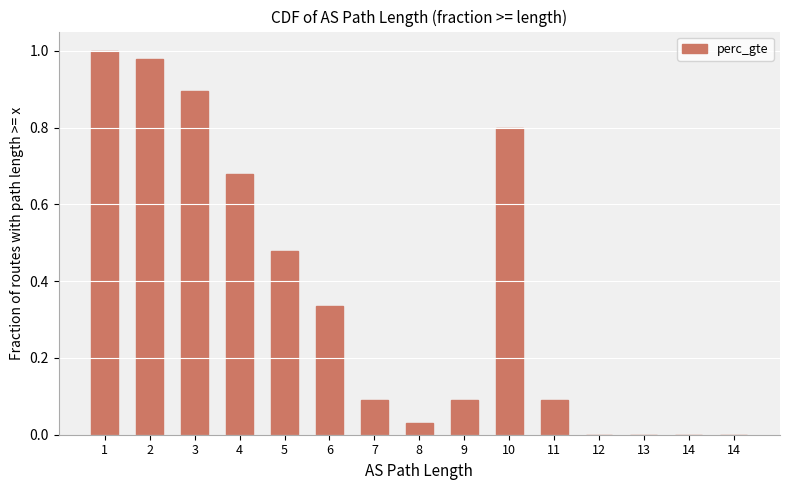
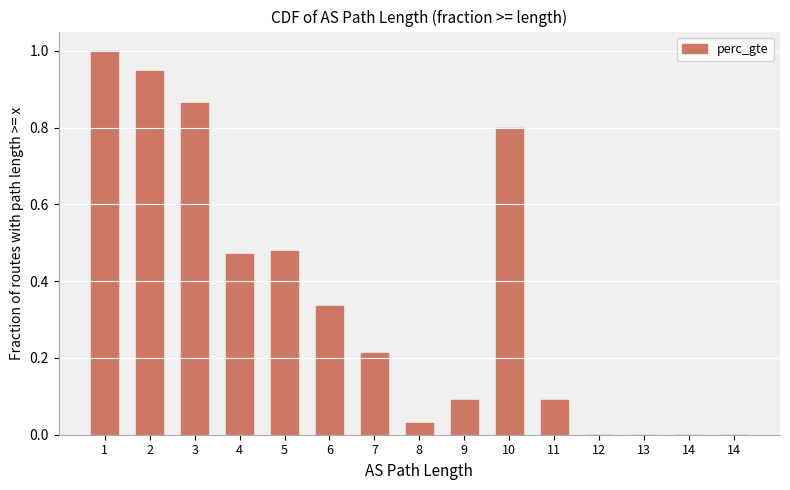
  {
    "1": 1.00,
-   "2": 0.98,
-   "3": 0.90,
-   "4": 0.68,
+   "2": 0.95,
+   "3": 0.86,
+   "4": 0.47,
    "5": 0.48,
    "6": 0.33,
-   "7": 0.09,
+   "7": 0.21,
    "8": 0.03,
    "9": 0.09,
    "10": 0.80,
    "11": 0.09
  }
